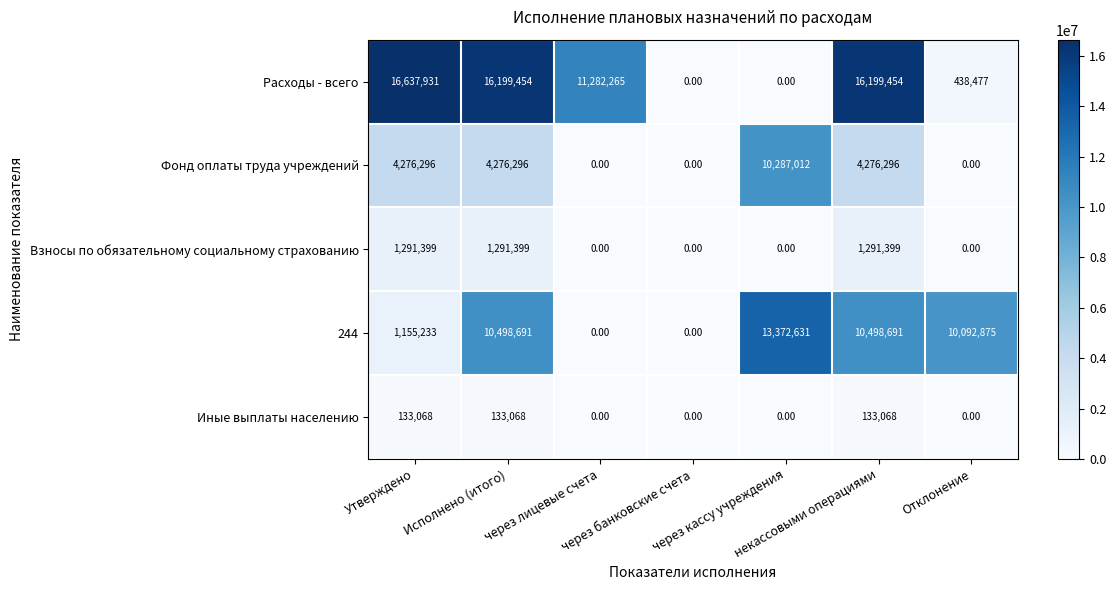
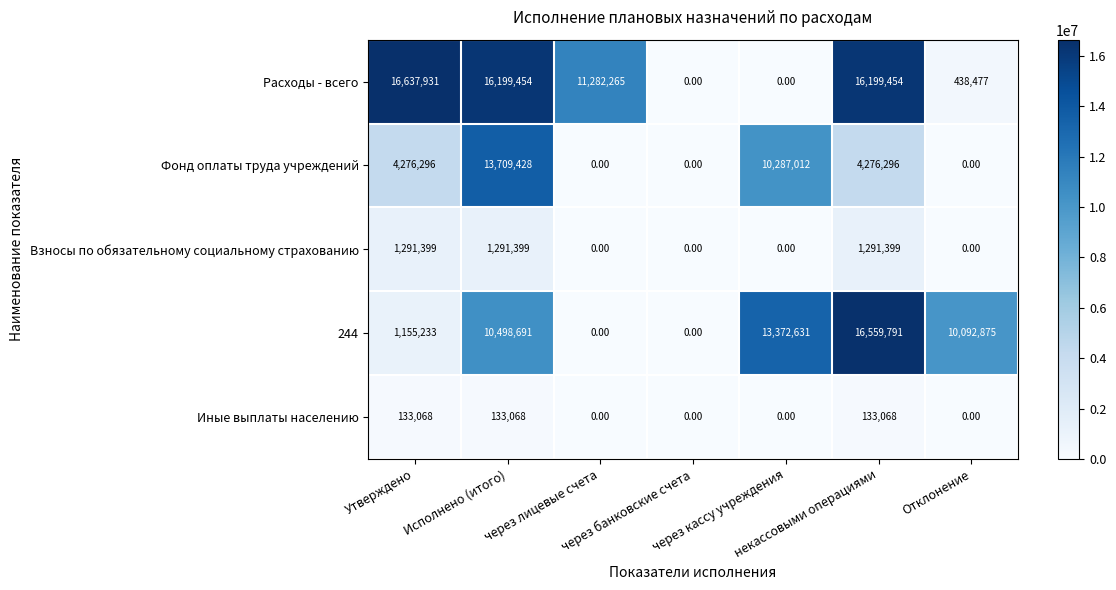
  {
    "Расходы - всего": {
      "Утверждено": "16,637,931",
      "Исполнено (итого)": "16,199,454",
      "через лицевые счета": "11,282,265",
      "через банковские счета": "0.00",
      "через кассу учреждения": "0.00",
      "некассовыми операциями": "16,199,454",
      "Отклонение": "438,477"
    },
    "Фонд оплаты труда учреждений": {
      "Утверждено": "4,276,296",
-     "Исполнено (итого)": "4,276,296",
+     "Исполнено (итого)": "13,709,428",
      "через лицевые счета": "0.00",
      "через банковские счета": "0.00",
      "через кассу учреждения": "10,287,012",
      "некассовыми операциями": "4,276,296",
      "Отклонение": "0.00"
    },
    "Взносы по обязательному социальному страхованию": {
      "Утверждено": "1,291,399",
      "Исполнено (итого)": "1,291,399",
      "через лицевые счета": "0.00",
      "через банковские счета": "0.00",
      "через кассу учреждения": "0.00",
      "некассовыми операциями": "1,291,399",
      "Отклонение": "0.00"
    },
    "244": {
      "Утверждено": "1,155,233",
      "Исполнено (итого)": "10,498,691",
      "через лицевые счета": "0.00",
      "через банковские счета": "0.00",
      "через кассу учреждения": "13,372,631",
-     "некассовыми операциями": "10,498,691",
+     "некассовыми операциями": "16,559,791",
      "Отклонение": "10,092,875"
    },
    "Иные выплаты населению": {
      "Утверждено": "133,068",
      "Исполнено (итого)": "133,068",
      "через лицевые счета": "0.00",
      "через банковские счета": "0.00",
      "через кассу учреждения": "0.00",
      "некассовыми операциями": "133,068",
      "Отклонение": "0.00"
    }
  }
